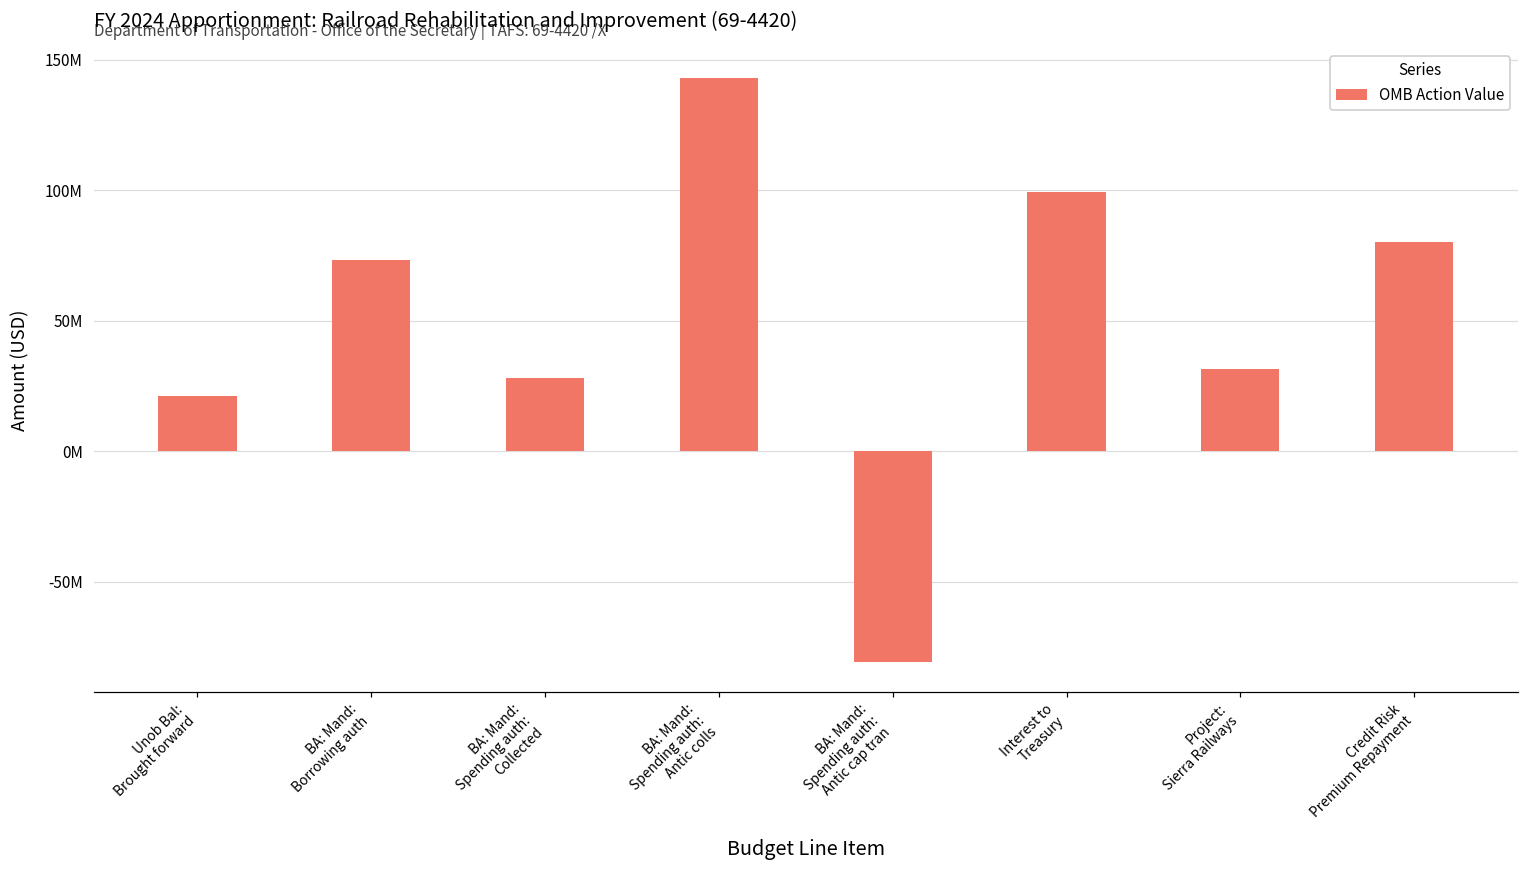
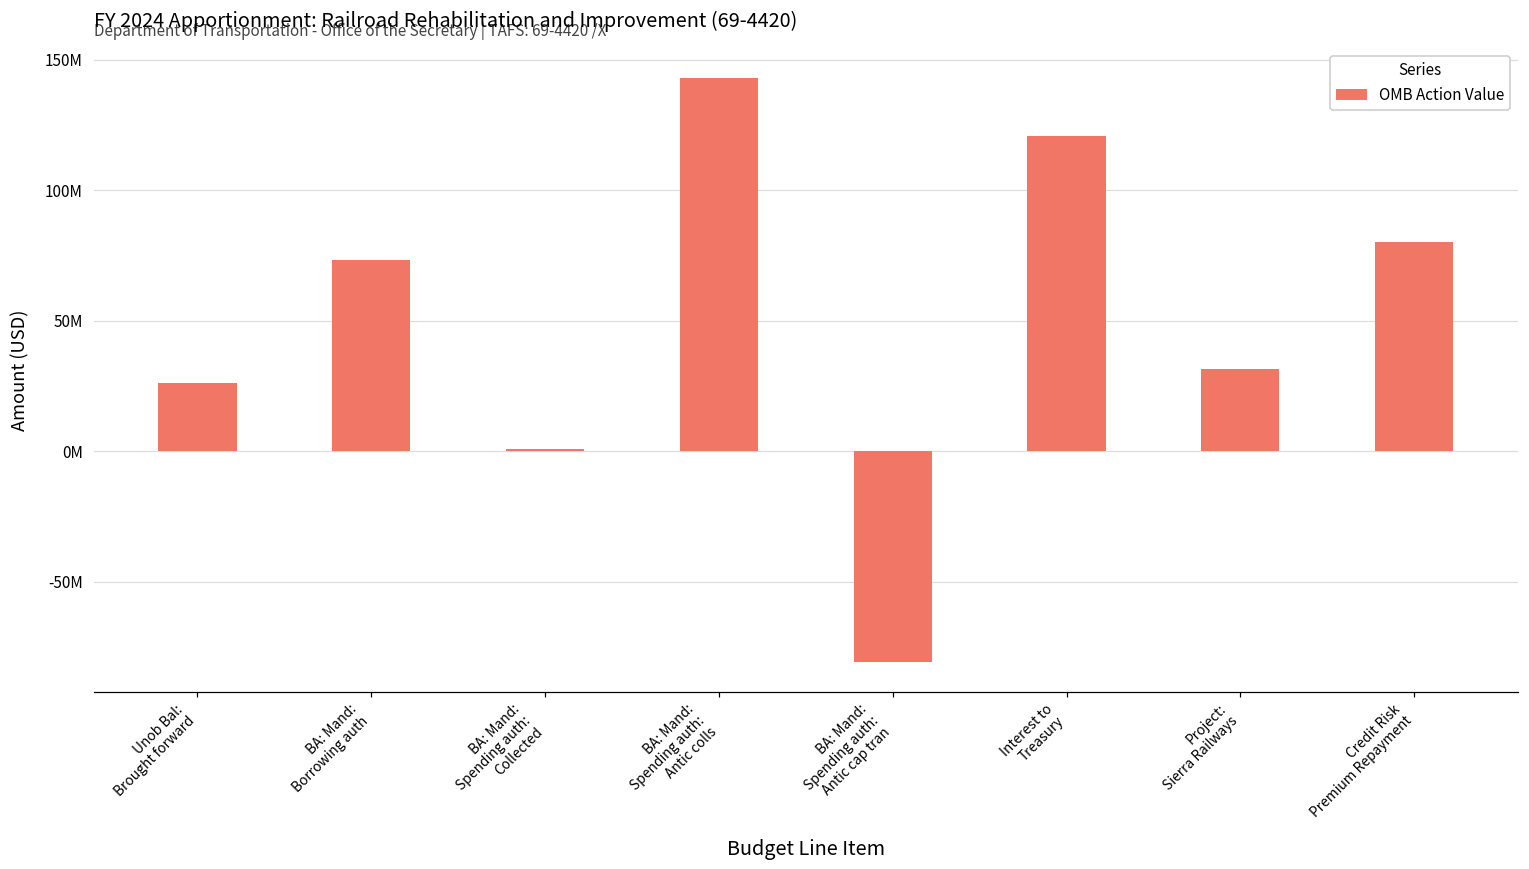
  {
-   "Unob Bal: Brought forward": 21000000,
+   "Unob Bal: Brought forward": 26000000,
    "BA: Mand: Borrowing auth": 73000000,
-   "BA: Mand: Spending auth: Collected": 28000000,
+   "BA: Mand: Spending auth: Collected": 1000000,
    "BA: Mand: Spending auth: Antic colls": 143000000,
    "BA: Mand: Spending auth: Antic cap tran": -81000000,
-   "Interest to Treasury": 99000000,
+   "Interest to Treasury": 121000000,
    "Project: Sierra Railways": 31000000,
    "Credit Risk Premium Repayment": 80000000
  }
